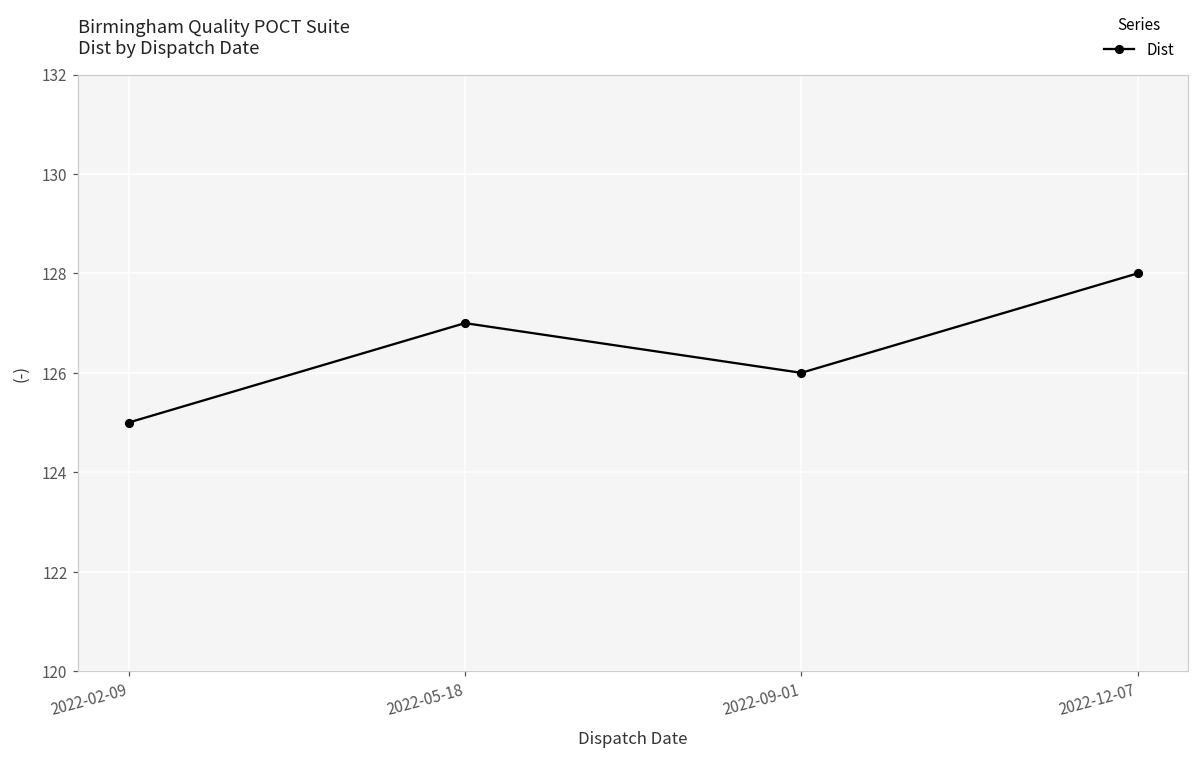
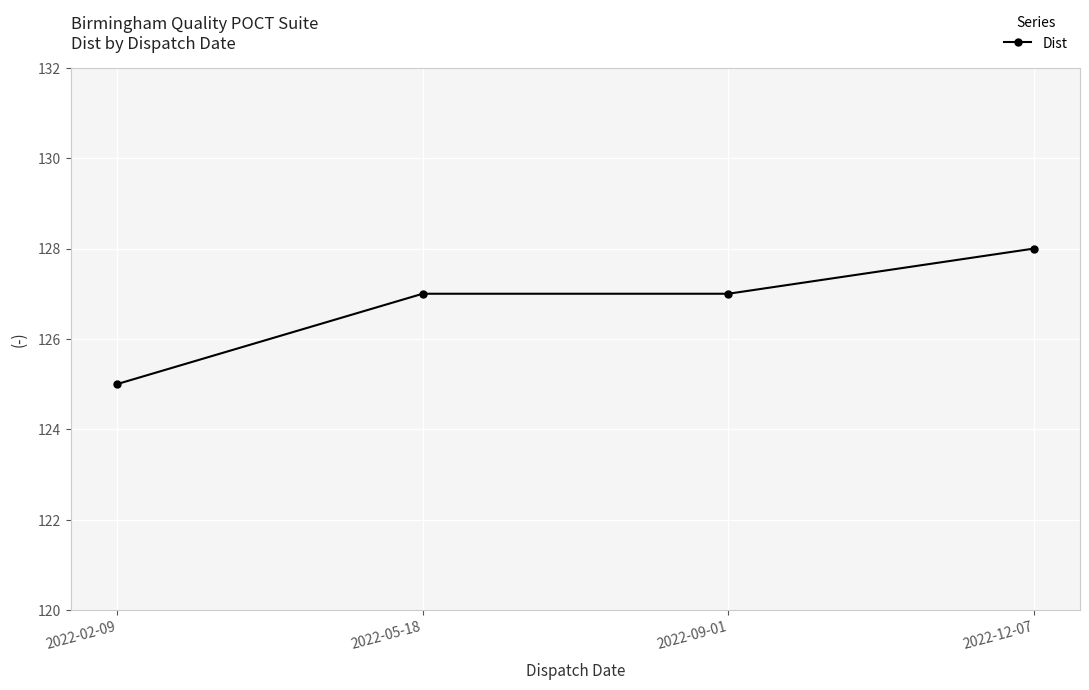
  {
    "2022-02-09": 125,
    "2022-05-18": 127,
-   "2022-09-01": 126,
+   "2022-09-01": 127,
    "2022-12-07": 128
  }
